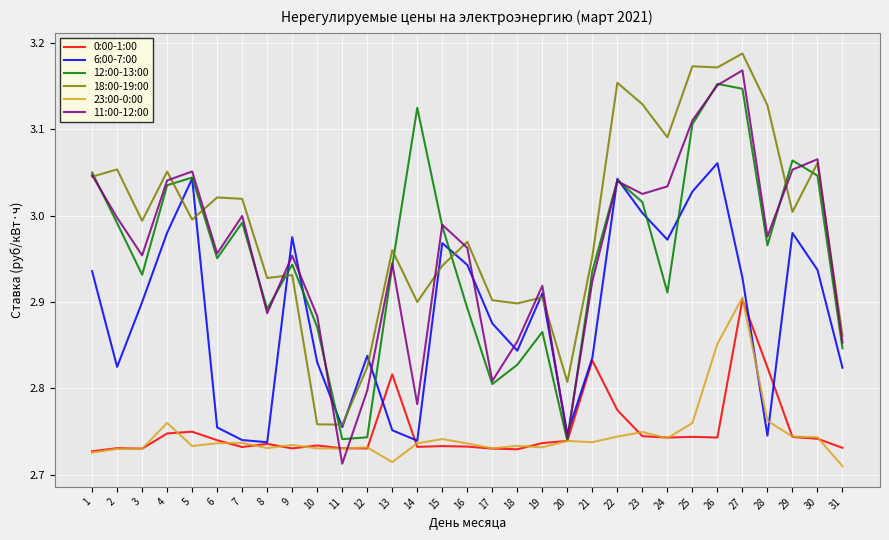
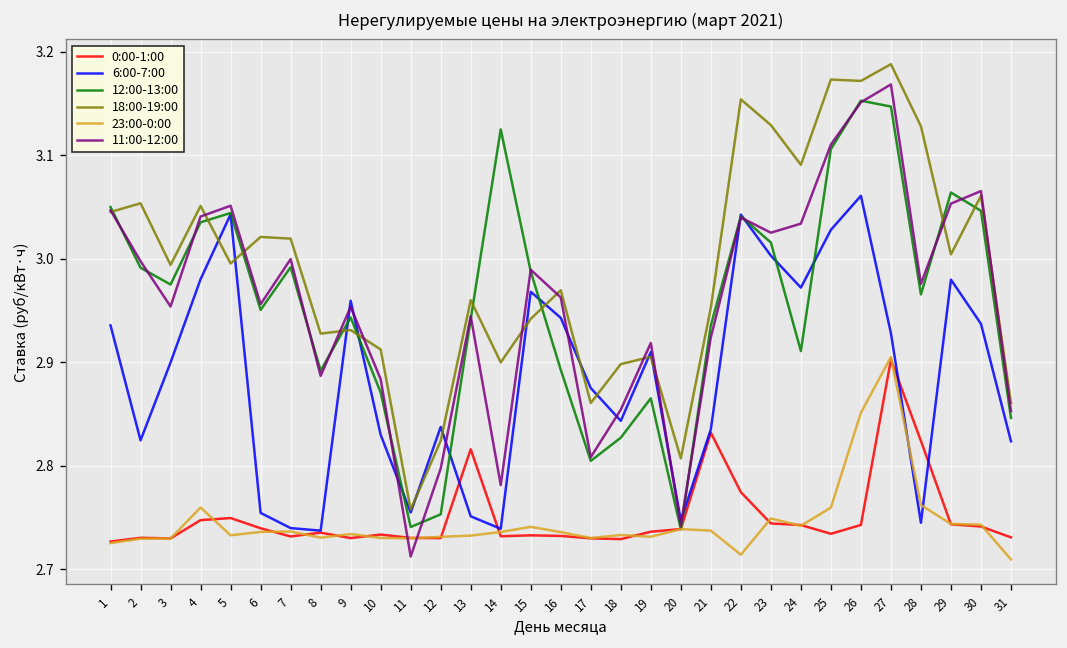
  {
    "0:00-1:00": {
      "4": 2.75,
      "5": 2.75,
      "6": 2.74,
      "7": 2.73,
      "9": 2.73,
      "10": 2.73,
      "13": 2.82,
      "14": 2.73,
      "15": 2.73,
      "16": 2.73,
      "18": 2.73,
      "19": 2.74,
      "21": 2.83,
      "22": 2.77,
      "23": 2.74,
-     "25": 2.74,
+     "25": 2.73,
      "26": 2.74,
      "28": 2.82,
      "31": 2.73
    },
    "6:00-7:00": {
      "1": 2.94,
      "2": 2.82,
      "3": 2.90,
      "4": 2.98,
      "6": 2.75,
      "7": 2.74,
-     "9": 2.98,
+     "9": 2.96,
      "10": 2.83,
      "12": 2.84,
      "13": 2.75,
      "14": 2.74,
      "15": 2.97,
      "16": 2.94,
      "17": 2.88,
      "18": 2.84,
      "19": 2.91,
      "20": 2.75,
      "21": 2.84,
      "23": 3.00,
      "24": 2.97,
      "25": 3.03,
      "26": 3.06,
      "27": 2.93,
      "28": 2.75,
      "29": 2.98,
      "30": 2.94,
      "31": 2.82
    },
    "12:00-13:00": {
      "1": 3.05,
      "2": 2.99,
-     "3": 2.93,
+     "3": 2.98,
      "4": 3.04,
      "6": 2.95,
      "7": 2.99,
      "8": 2.89,
      "9": 2.94,
      "10": 2.87,
      "11": 2.74,
-     "12": 2.74,
+     "12": 2.75,
      "14": 3.12,
      "16": 2.89,
      "17": 2.80,
      "18": 2.83,
      "19": 2.87,
      "21": 2.94,
      "23": 3.02,
      "24": 2.91,
      "25": 3.11,
      "27": 3.15,
      "28": 2.97,
      "29": 3.06,
      "30": 3.05,
      "31": 2.85
    },
    "18:00-19:00": {
      "2": 3.05,
      "3": 2.99,
      "4": 3.05,
      "5": 3.00,
      "6": 3.02,
      "7": 3.02,
      "8": 2.93,
      "9": 2.93,
-     "10": 2.76,
+     "10": 2.91,
      "12": 2.82,
      "13": 2.96,
      "14": 2.90,
      "15": 2.94,
      "16": 2.97,
-     "17": 2.90,
+     "17": 2.86,
      "18": 2.90,
      "19": 2.91,
      "20": 2.81,
      "21": 2.95,
      "22": 3.15,
      "23": 3.13,
      "24": 3.09,
      "25": 3.17,
      "26": 3.17,
      "27": 3.19,
      "28": 3.13,
      "29": 3.00,
      "30": 3.06,
      "31": 2.86
    },
    "23:00-0:00": {
      "4": 2.76,
      "5": 2.73,
      "6": 2.74,
      "7": 2.74,
      "8": 2.73,
      "9": 2.73,
      "10": 2.73,
-     "13": 2.71,
+     "13": 2.73,
      "14": 2.74,
      "15": 2.74,
      "16": 2.74,
      "18": 2.73,
      "19": 2.73,
      "21": 2.74,
-     "22": 2.74,
+     "22": 2.71,
      "23": 2.75,
      "25": 2.76,
      "26": 2.85,
      "28": 2.76,
      "31": 2.71
    },
    "11:00-12:00": {
      "2": 3.00,
      "3": 2.95,
      "4": 3.04,
      "5": 3.05,
      "6": 2.96,
      "7": 3.00,
      "8": 2.89,
      "9": 2.95,
      "10": 2.88,
      "11": 2.71,
      "12": 2.80,
      "14": 2.78,
      "16": 2.96,
      "17": 2.81,
      "18": 2.85,
      "19": 2.92,
      "20": 2.74,
      "21": 2.92,
      "23": 3.03,
      "24": 3.03,
      "25": 3.11,
      "27": 3.17,
      "28": 2.98,
      "29": 3.05,
      "30": 3.07,
      "31": 2.85
    }
  }
